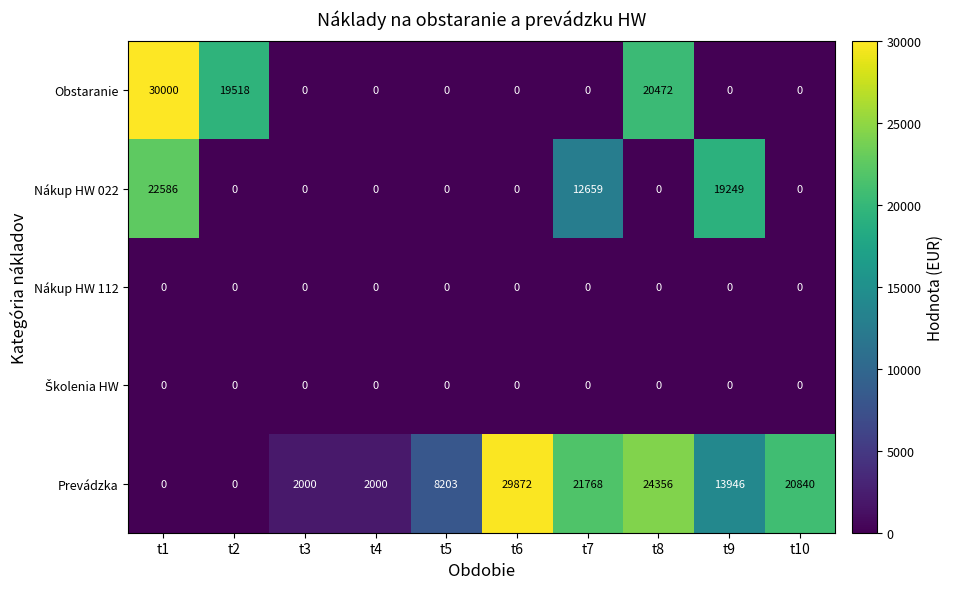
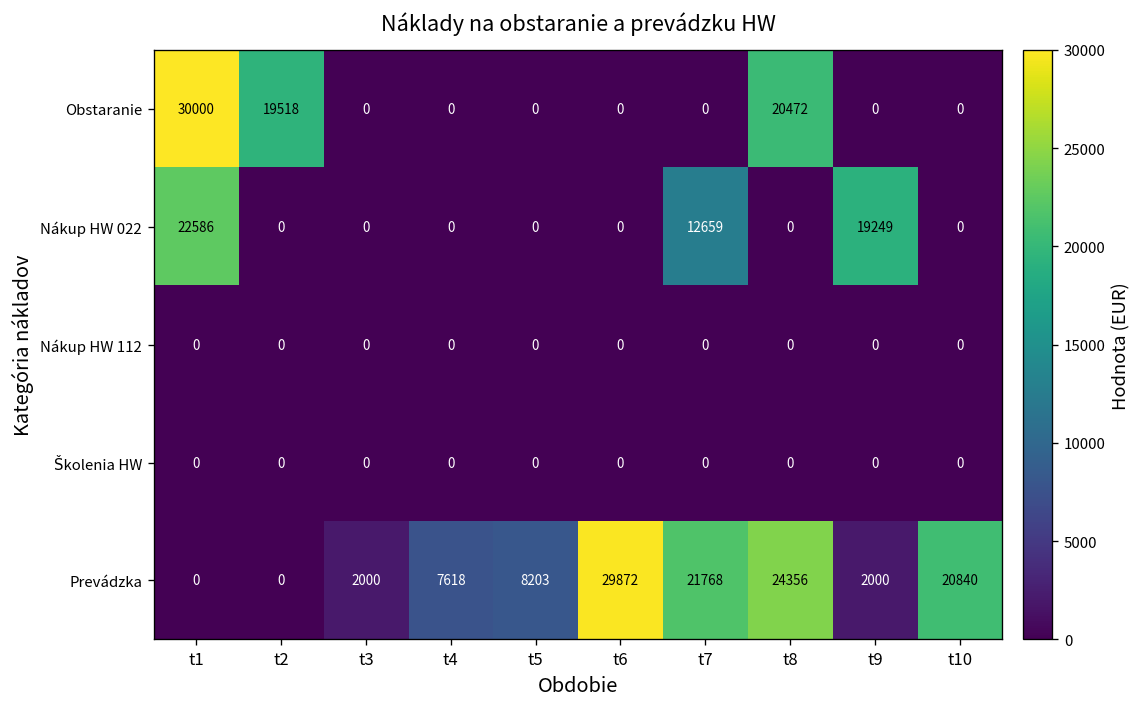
  {
    "Obstaranie": {
      "t1": 30000,
      "t2": 19518,
      "t3": 0,
      "t4": 0,
      "t5": 0,
      "t6": 0,
      "t7": 0,
      "t8": 20472,
      "t9": 0,
      "t10": 0
    },
    "Nákup HW 022": {
      "t1": 22586,
      "t2": 0,
      "t3": 0,
      "t4": 0,
      "t5": 0,
      "t6": 0,
      "t7": 12659,
      "t8": 0,
      "t9": 19249,
      "t10": 0
    },
    "Nákup HW 112": {
      "t1": 0,
      "t2": 0,
      "t3": 0,
      "t4": 0,
      "t5": 0,
      "t6": 0,
      "t7": 0,
      "t8": 0,
      "t9": 0,
      "t10": 0
    },
    "Školenia HW": {
      "t1": 0,
      "t2": 0,
      "t3": 0,
      "t4": 0,
      "t5": 0,
      "t6": 0,
      "t7": 0,
      "t8": 0,
      "t9": 0,
      "t10": 0
    },
    "Prevádzka": {
      "t1": 0,
      "t2": 0,
      "t3": 2000,
-     "t4": 2000,
+     "t4": 7618,
      "t5": 8203,
      "t6": 29872,
      "t7": 21768,
      "t8": 24356,
-     "t9": 13946,
+     "t9": 2000,
      "t10": 20840
    }
  }
